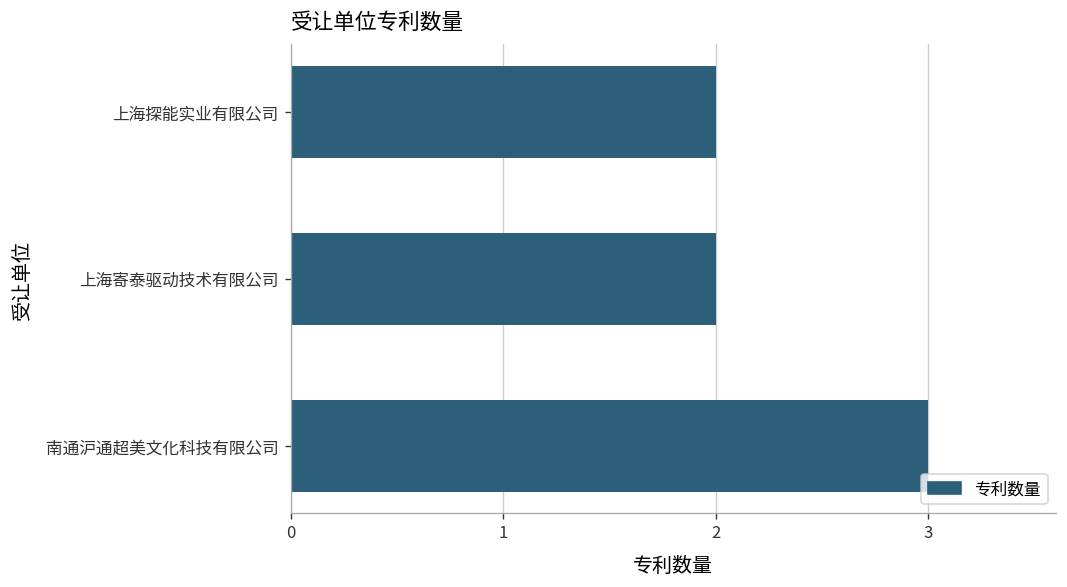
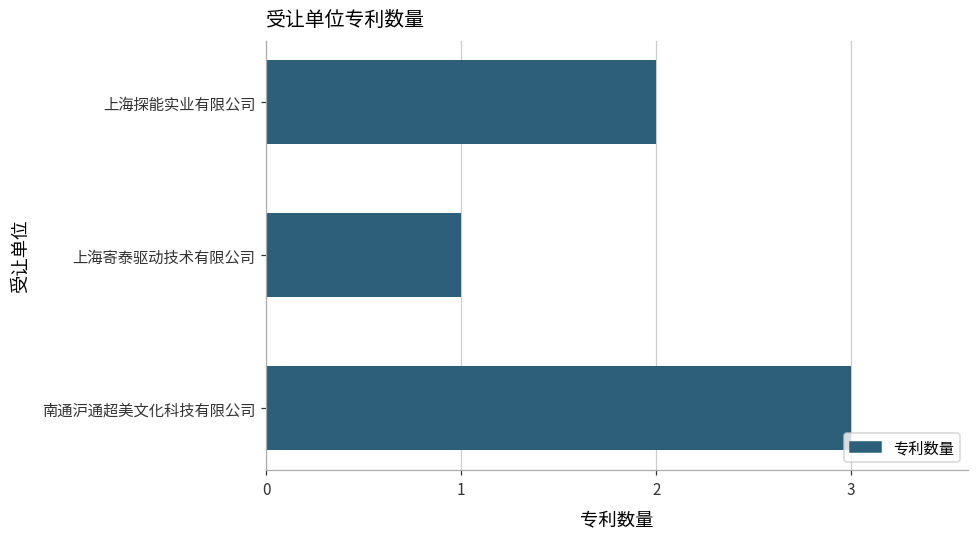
  {
    "上海探能实业有限公司": 2,
-   "上海寄泰驱动技术有限公司": 2,
+   "上海寄泰驱动技术有限公司": 1,
    "南通沪通超美文化科技有限公司": 3
  }
